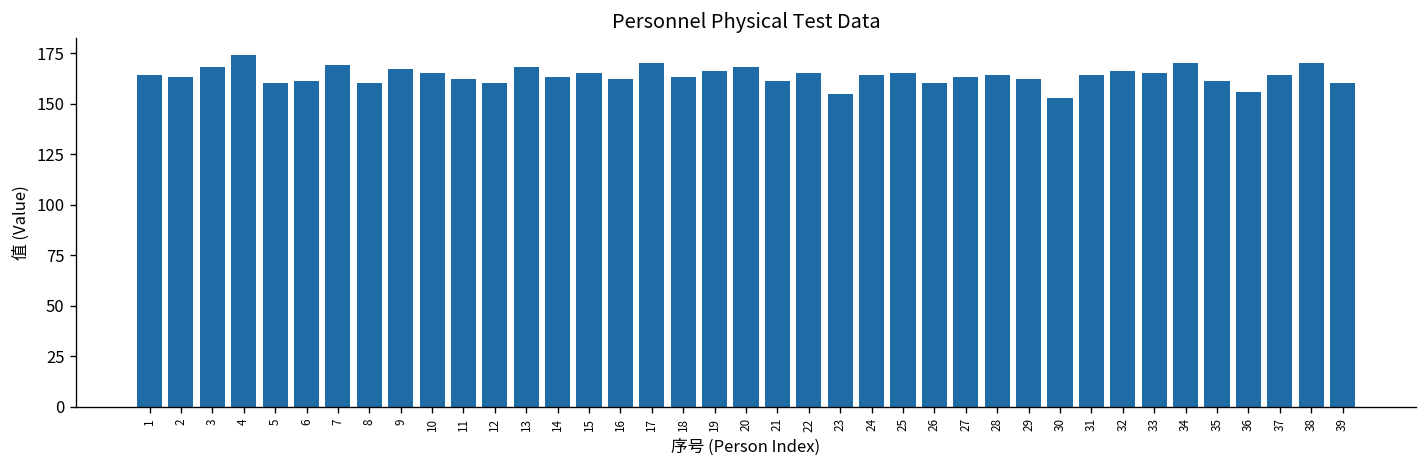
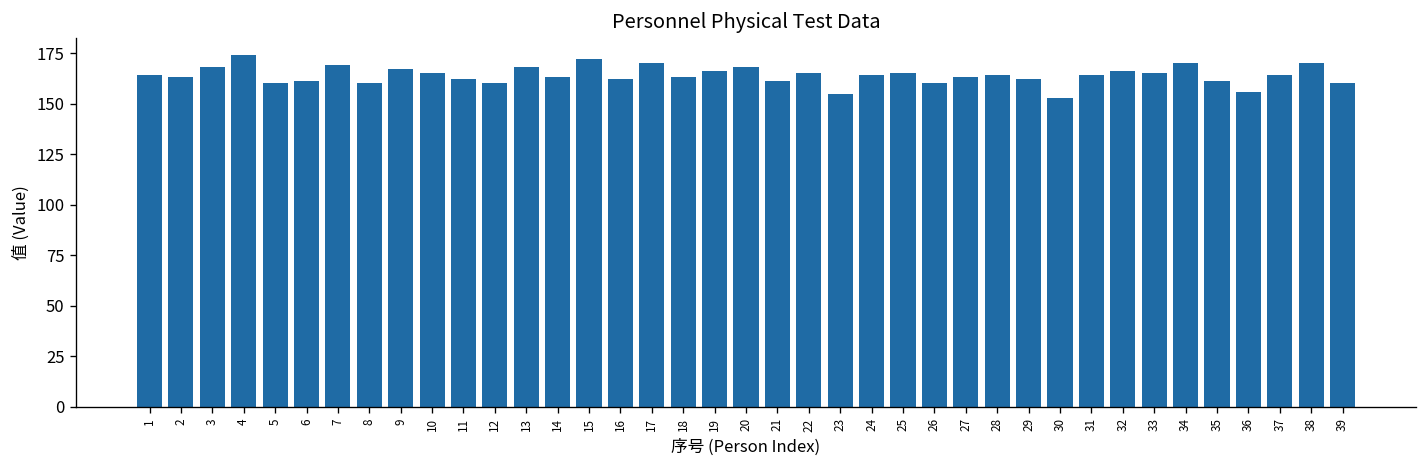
  {
    "1": 164,
    "2": 163,
    "3": 168,
    "4": 174,
    "5": 160,
    "6": 161,
    "7": 169,
    "8": 160,
    "9": 167,
    "10": 165,
    "11": 162,
    "12": 160,
    "13": 168,
    "14": 163,
-   "15": 165,
+   "15": 172,
    "16": 162,
    "17": 170,
    "18": 163,
    "19": 166,
    "20": 168,
    "21": 161,
    "22": 165,
    "23": 155,
    "24": 164,
    "25": 165,
    "26": 160,
    "27": 163,
    "28": 164,
    "29": 162,
    "30": 153,
    "31": 164,
    "32": 166,
    "33": 165,
    "34": 170,
    "35": 161,
    "36": 156,
    "37": 164,
    "38": 170,
    "39": 160
  }
